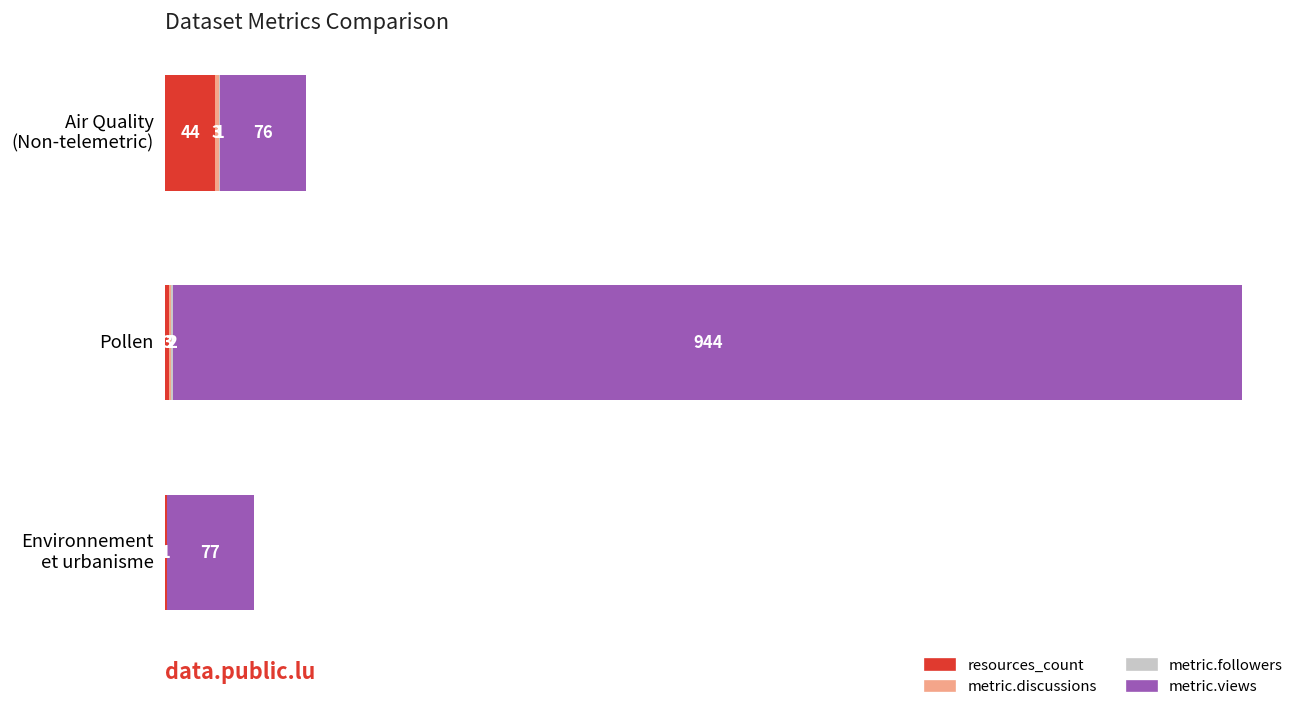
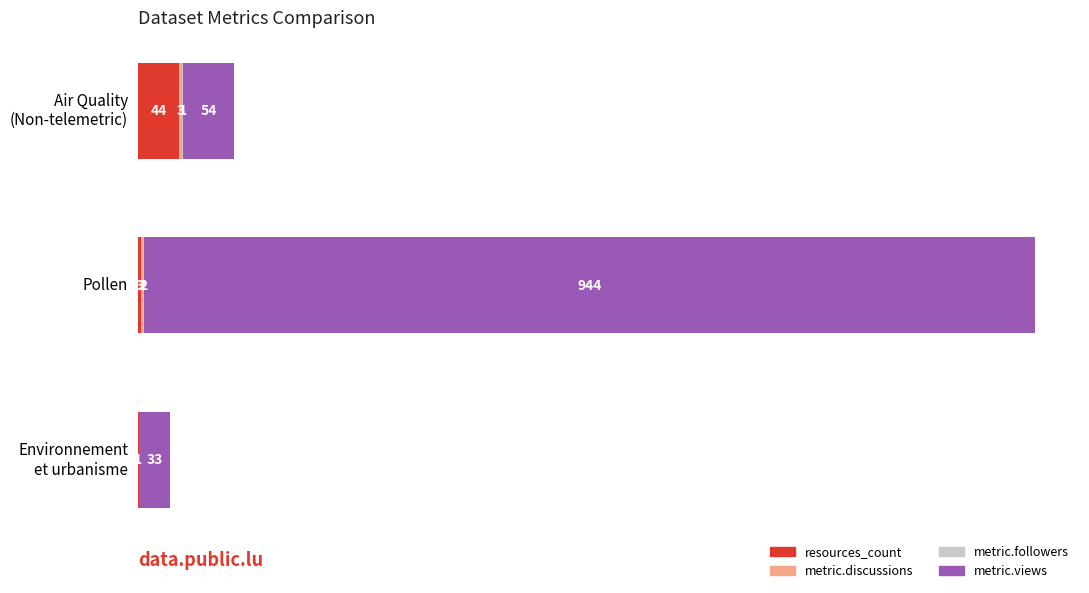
  {
    "resources_count": {
      "Air Quality (Non-telemetric)": 44,
      "Environnement et urbanisme": 1
    },
    "metric.followers": {
      "Pollen": 2
    },
    "metric.views": {
-     "Air Quality (Non-telemetric)": 76,
+     "Air Quality (Non-telemetric)": 54,
      "Pollen": 944,
-     "Environnement et urbanisme": 77
+     "Environnement et urbanisme": 33
    }
  }
